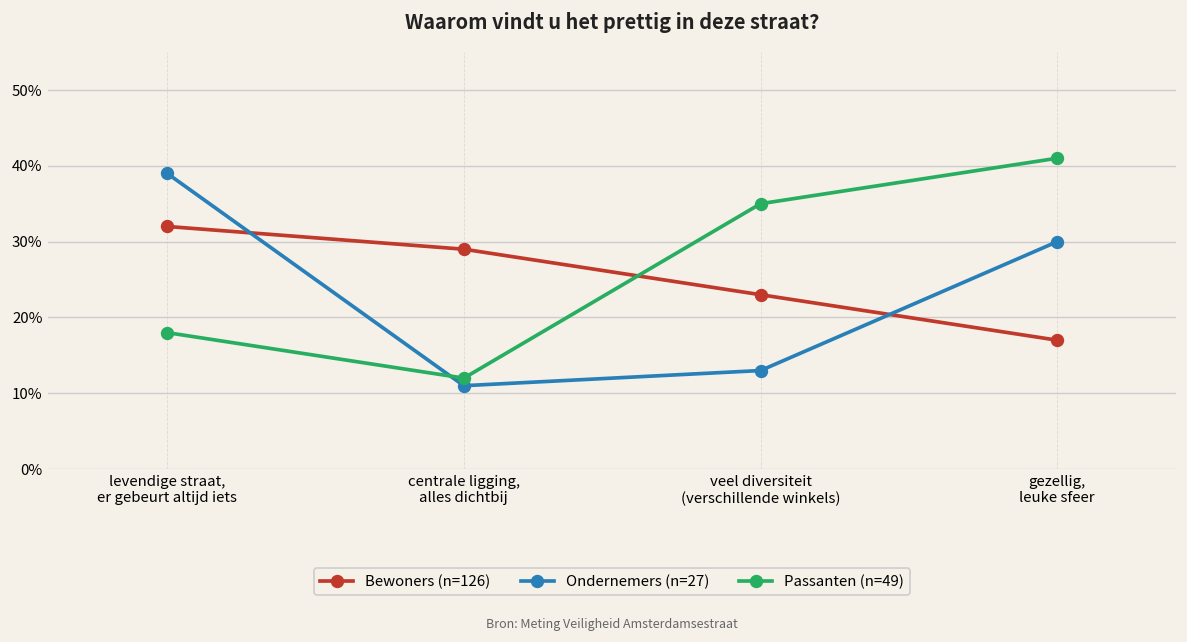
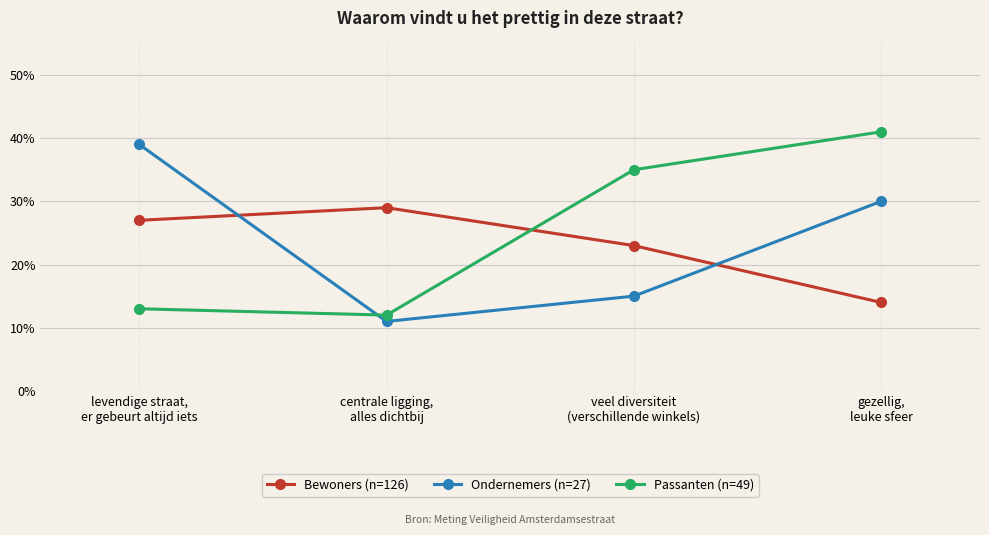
  {
    "Bewoners (n=126)": {
-     "levendige straat, er gebeurt altijd iets": "32%",
+     "levendige straat, er gebeurt altijd iets": "27%",
      "centrale ligging, alles dichtbij": "29%",
      "veel diversiteit (verschillende winkels)": "23%",
-     "gezellig, leuke sfeer": "17%"
+     "gezellig, leuke sfeer": "14%"
    },
    "Ondernemers (n=27)": {
      "levendige straat, er gebeurt altijd iets": "39%",
      "centrale ligging, alles dichtbij": "11%",
-     "veel diversiteit (verschillende winkels)": "13%",
+     "veel diversiteit (verschillende winkels)": "15%",
      "gezellig, leuke sfeer": "30%"
    },
    "Passanten (n=49)": {
-     "levendige straat, er gebeurt altijd iets": "18%",
+     "levendige straat, er gebeurt altijd iets": "13%",
      "centrale ligging, alles dichtbij": "12%",
      "veel diversiteit (verschillende winkels)": "35%",
      "gezellig, leuke sfeer": "41%"
    }
  }
